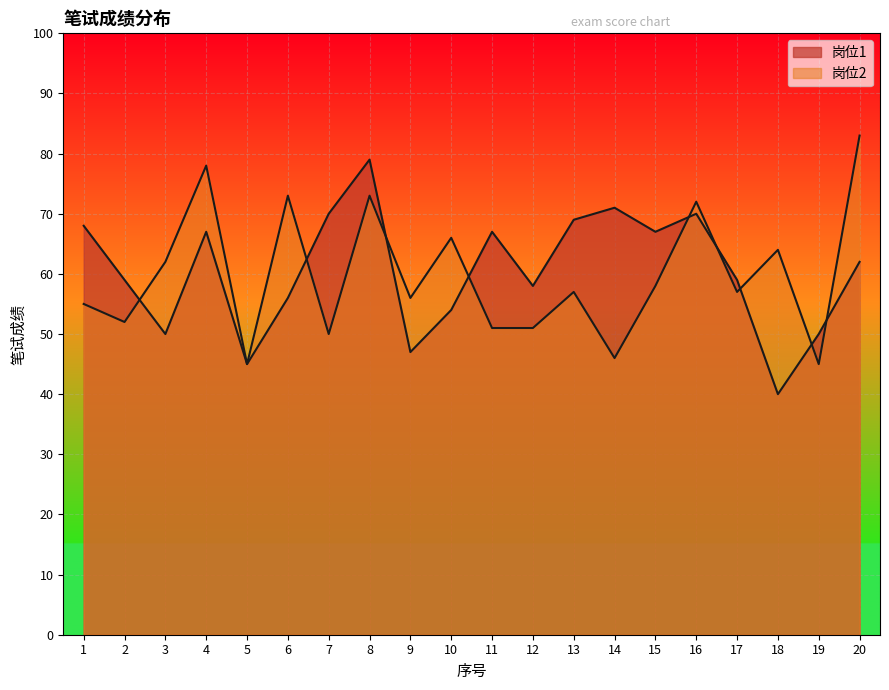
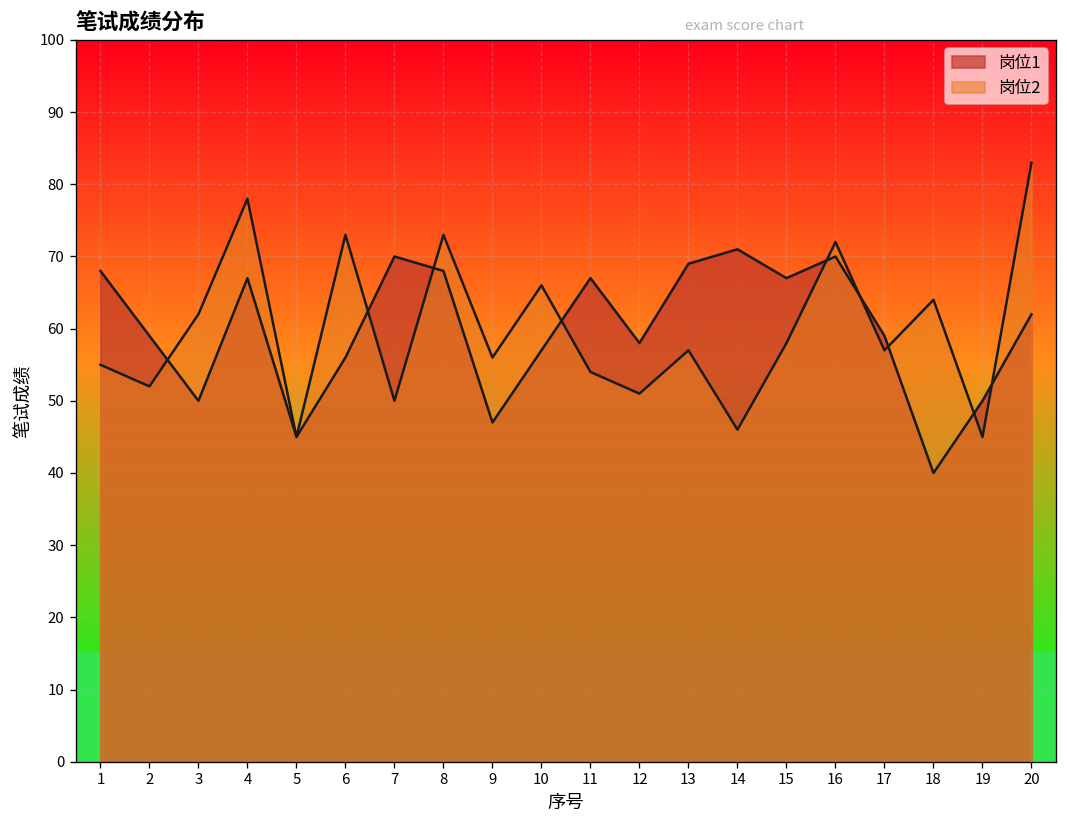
  {
    "岗位1": {
      "1": 68,
      "2": 59,
      "3": 50,
      "4": 67,
      "6": 56,
      "7": 70,
-     "8": 79,
+     "8": 68,
      "9": 47,
-     "10": 54,
+     "10": 57,
      "11": 67,
      "12": 58,
      "13": 69,
      "14": 71,
      "15": 67,
      "16": 70,
      "17": 59,
      "18": 40,
      "19": 50,
      "20": 62
    },
    "岗位2": {
      "1": 55,
      "2": 52,
      "3": 62,
      "4": 78,
      "6": 73,
      "7": 50,
      "8": 73,
      "9": 56,
      "10": 66,
-     "11": 51,
+     "11": 54,
      "12": 51,
      "13": 57,
      "14": 46,
      "15": 58,
      "16": 72,
      "17": 57,
      "18": 64,
      "19": 45,
      "20": 83
    }
  }
